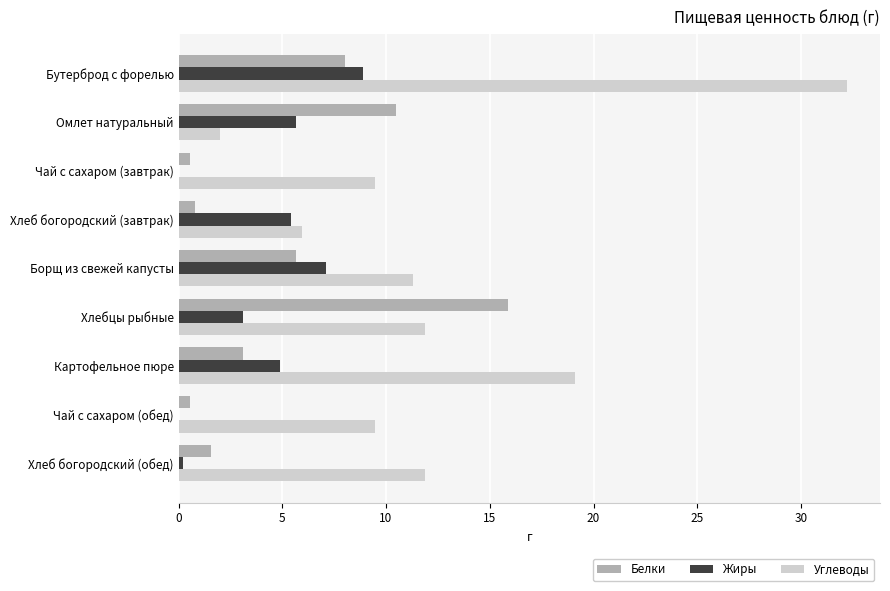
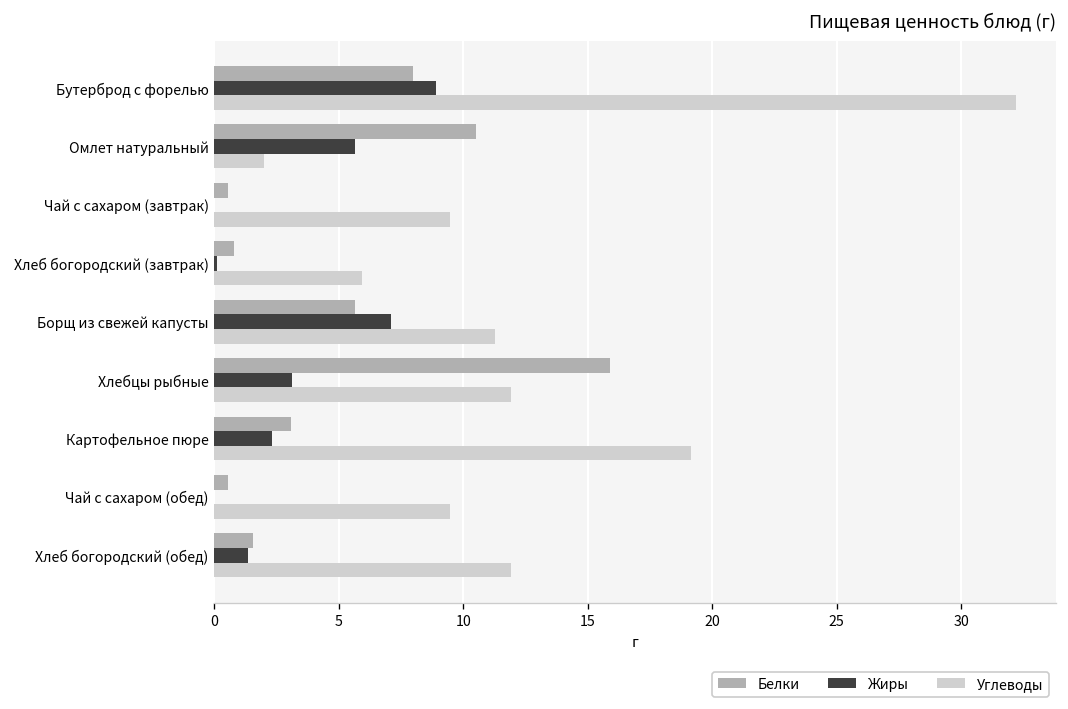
  {
    "Жиры": {
      "Бутерброд с форелью": 8.9,
      "Омлет натуральный": 5.7,
      "Чай с сахаром (завтрак)": 0.0,
-     "Хлеб богородский (завтрак)": 5.4,
+     "Хлеб богородский (завтрак)": 0.1,
      "Борщ из свежей капусты": 7.1,
      "Хлебцы рыбные": 3.1,
-     "Картофельное пюре": 4.9,
+     "Картофельное пюре": 2.3,
      "Чай с сахаром (обед)": 0.0,
-     "Хлеб богородский (обед)": 0.2
+     "Хлеб богородский (обед)": 1.4
    }
  }
